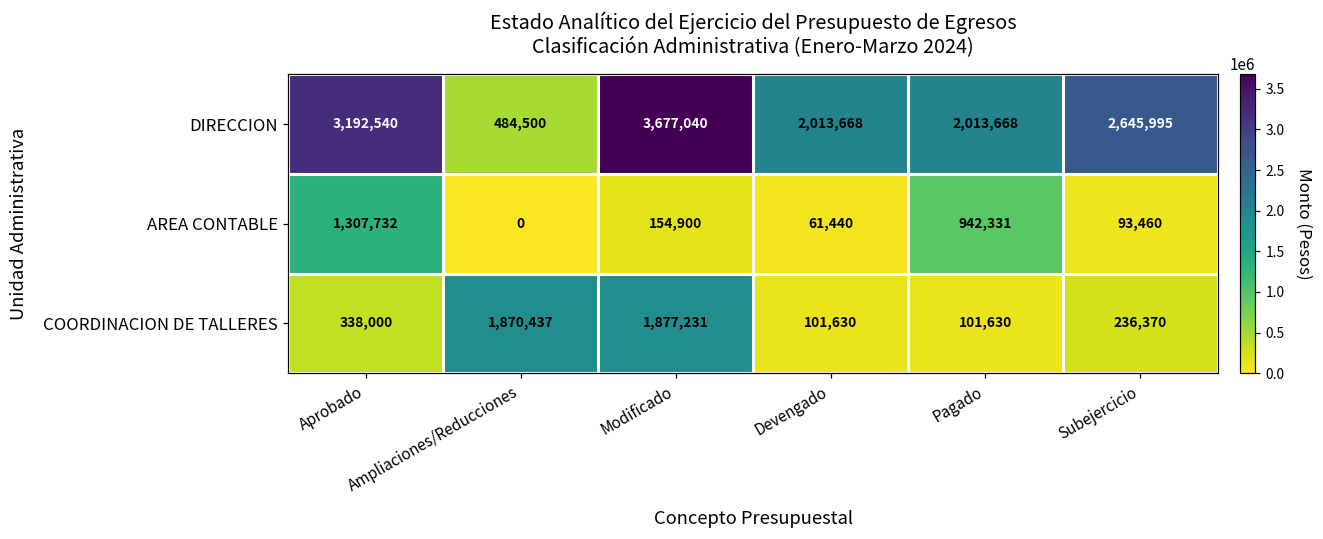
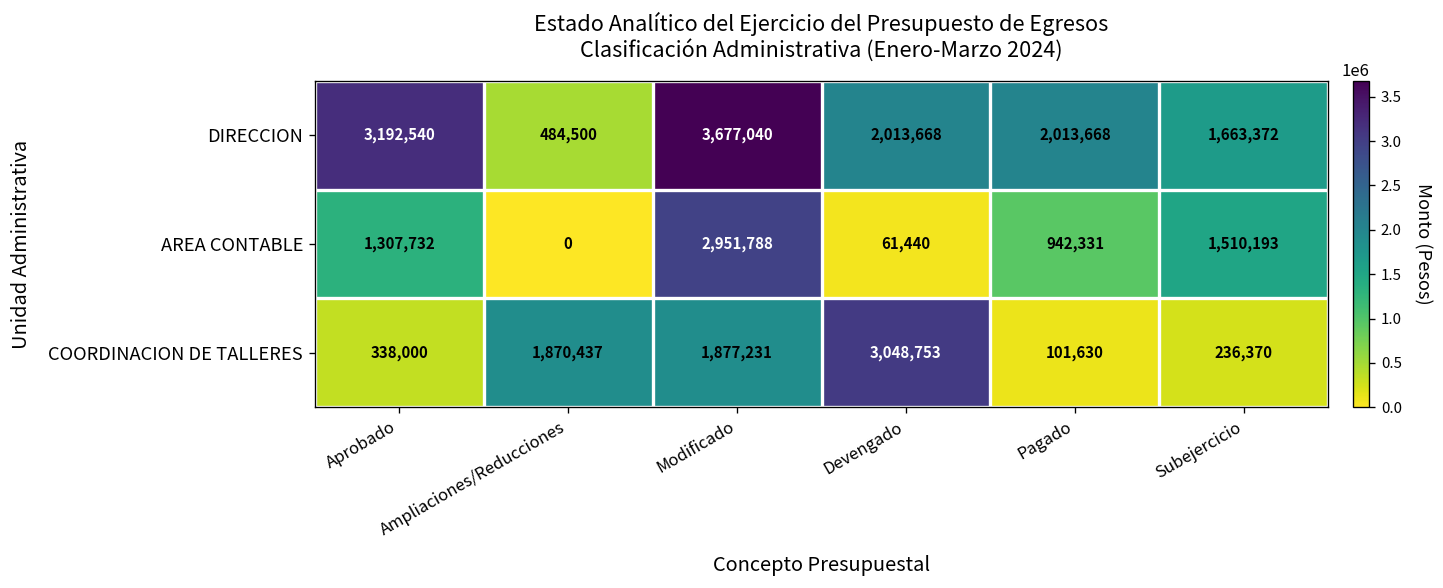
  {
    "DIRECCION": {
      "Aprobado": "3,192,540",
      "Ampliaciones/Reducciones": "484,500",
      "Modificado": "3,677,040",
      "Devengado": "2,013,668",
      "Pagado": "2,013,668",
-     "Subejercicio": "2,645,995"
+     "Subejercicio": "1,663,372"
    },
    "AREA CONTABLE": {
      "Aprobado": "1,307,732",
      "Ampliaciones/Reducciones": "0",
-     "Modificado": "154,900",
+     "Modificado": "2,951,788",
      "Devengado": "61,440",
      "Pagado": "942,331",
-     "Subejercicio": "93,460"
+     "Subejercicio": "1,510,193"
    },
    "COORDINACION DE TALLERES": {
      "Aprobado": "338,000",
      "Ampliaciones/Reducciones": "1,870,437",
      "Modificado": "1,877,231",
-     "Devengado": "101,630",
+     "Devengado": "3,048,753",
      "Pagado": "101,630",
      "Subejercicio": "236,370"
    }
  }
